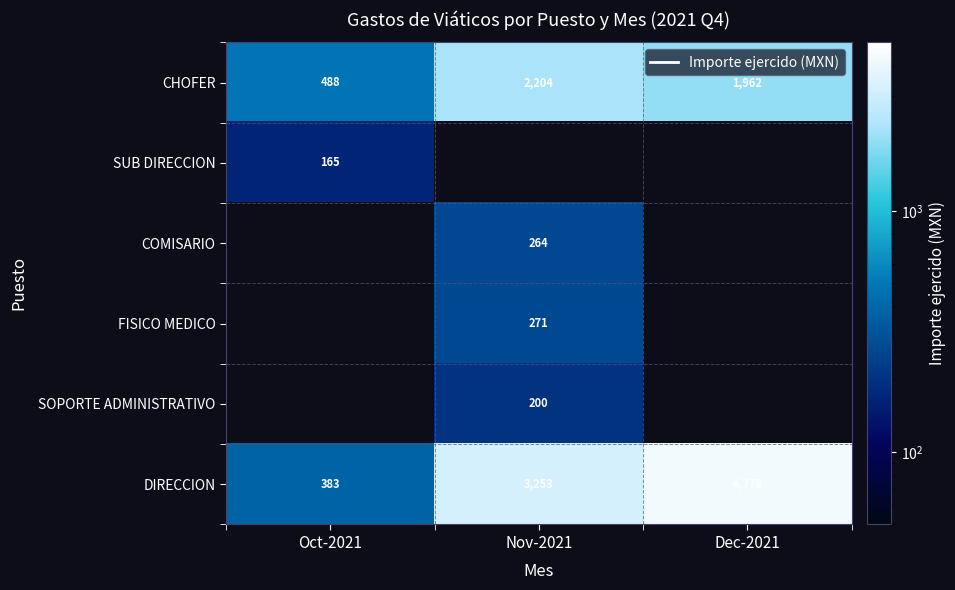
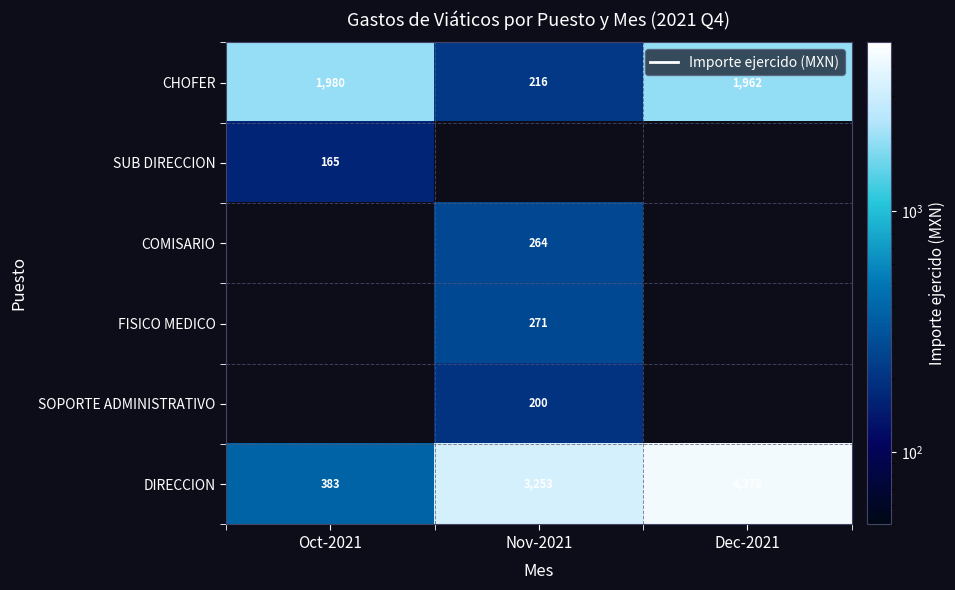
  {
    "CHOFER": {
-     "Oct-2021": "488",
-     "Nov-2021": "2,204",
+     "Oct-2021": "1,980",
+     "Nov-2021": "216",
      "Dec-2021": "1,962"
    },
    "SUB DIRECCION": {
      "Oct-2021": "165"
    },
    "COMISARIO": {
      "Nov-2021": "264"
    },
    "FISICO MEDICO": {
      "Nov-2021": "271"
    },
    "SOPORTE ADMINISTRATIVO": {
      "Nov-2021": "200"
    },
    "DIRECCION": {
      "Oct-2021": "383"
    }
  }
